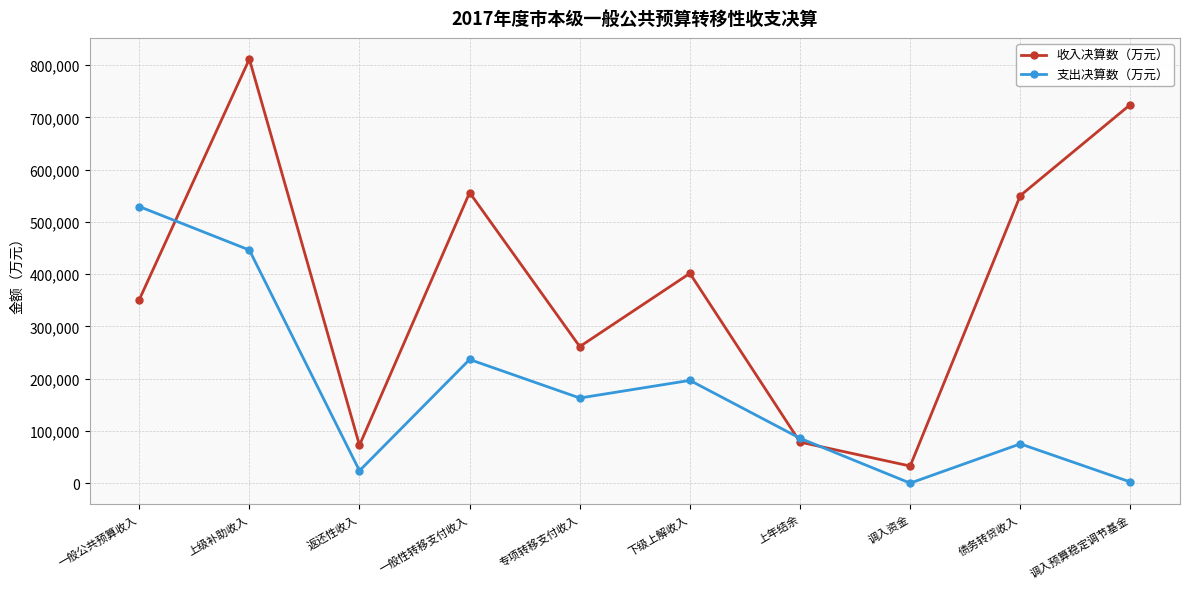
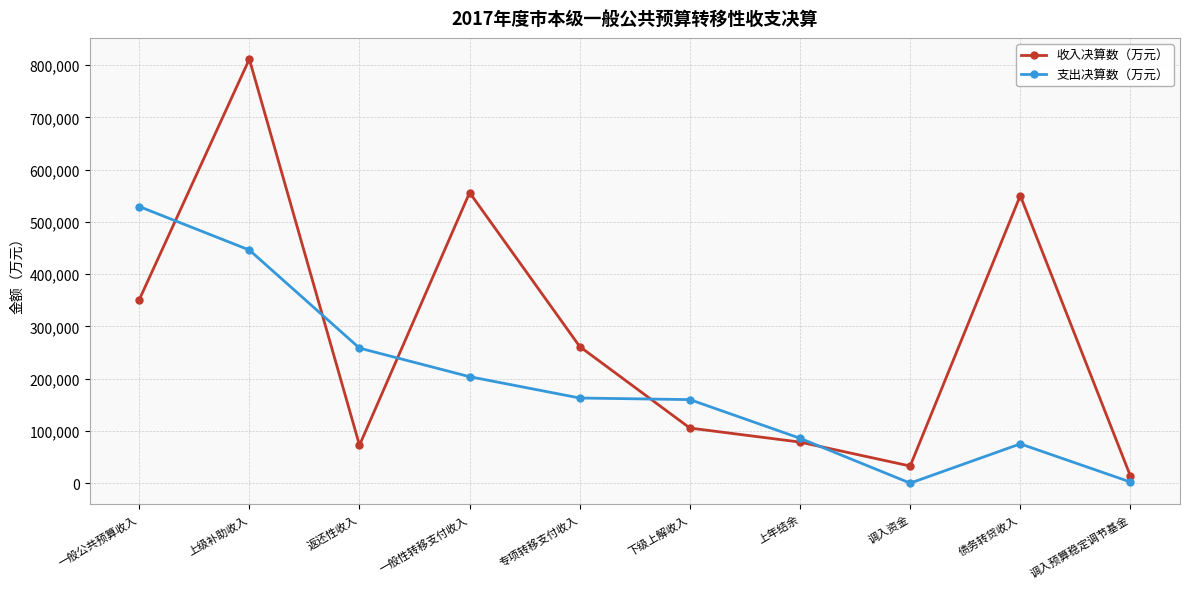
  {
    "收入决算数（万元）": {
      "一般公共预算收入": "350,000",
      "上级补助收入": "810,000",
      "返还性收入": "70,000",
      "一般性转移支付收入": "560,000",
      "专项转移支付收入": "260,000",
-     "下级上解收入": "400,000",
+     "下级上解收入": "110,000",
      "上年结余": "80,000",
      "调入资金": "30,000",
      "债务转贷收入": "550,000",
-     "调入预算稳定调节基金": "720,000"
+     "调入预算稳定调节基金": "10,000"
    },
    "支出决算数（万元）": {
      "一般公共预算收入": "530,000",
      "上级补助收入": "450,000",
-     "返还性收入": "20,000",
-     "一般性转移支付收入": "240,000",
+     "返还性收入": "260,000",
+     "一般性转移支付收入": "200,000",
      "专项转移支付收入": "160,000",
-     "下级上解收入": "200,000",
+     "下级上解收入": "160,000",
      "上年结余": "90,000",
      "调入资金": "0",
      "债务转贷收入": "80,000",
      "调入预算稳定调节基金": "0"
    }
  }
